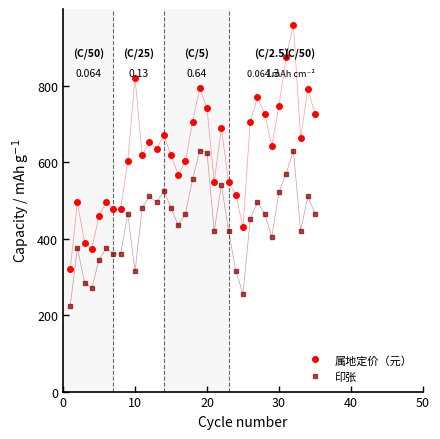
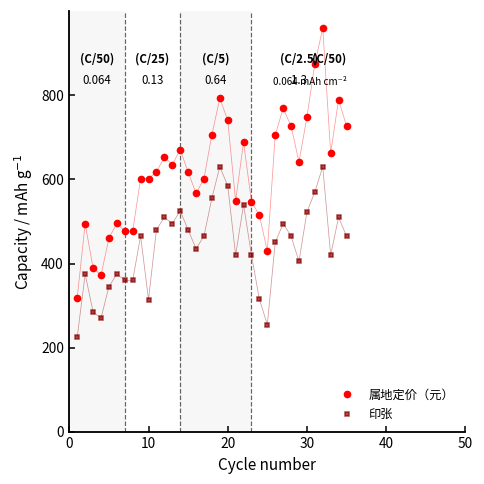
  {
    "属地定价（元）": {
-     "10": 820,
+     "10": 600,
      "20": 740,
      "30": 750
    },
    "印张": {
      "10": 310,
-     "20": 620,
+     "20": 590,
      "30": 520
    }
  }
